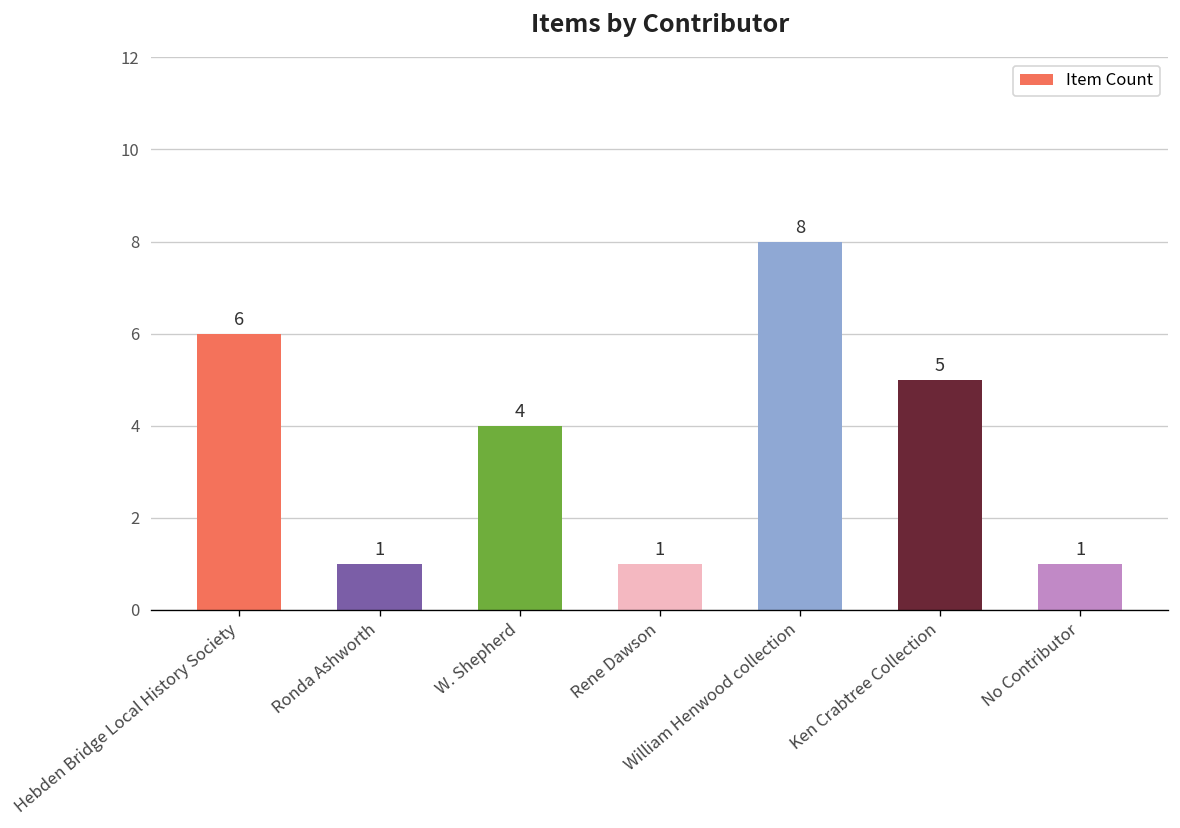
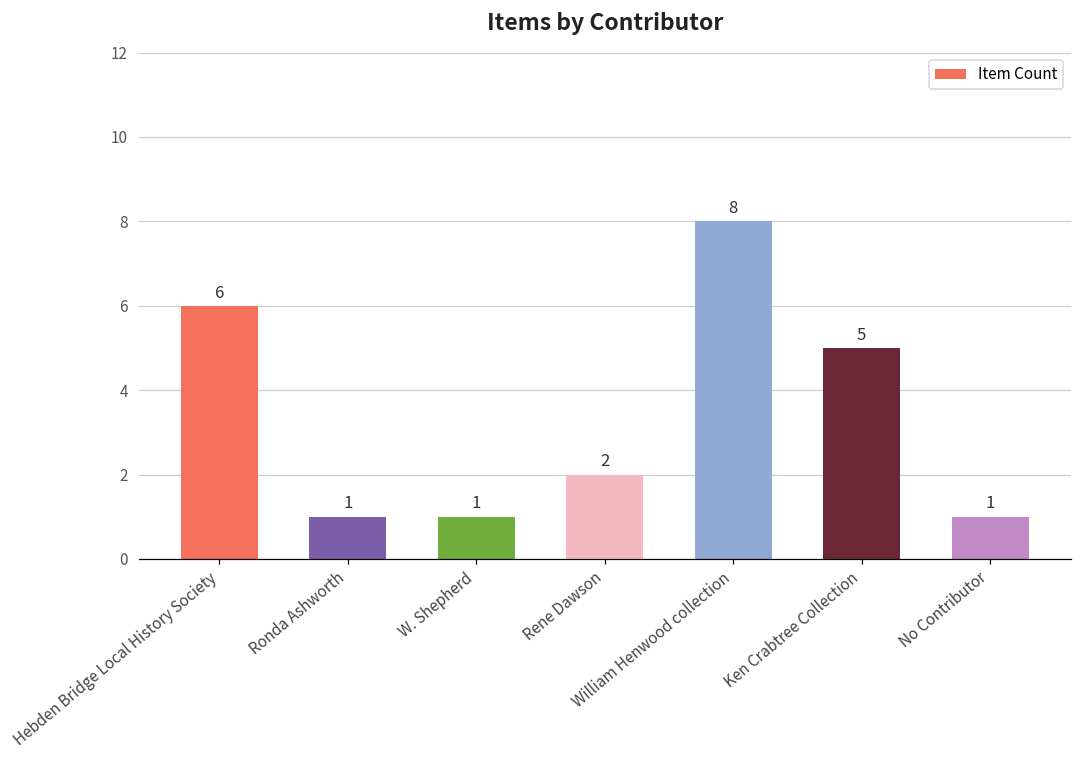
  {
    "Hebden Bridge Local History Society": 6,
    "Ronda Ashworth": 1,
-   "W. Shepherd": 4,
-   "Rene Dawson": 1,
+   "W. Shepherd": 1,
+   "Rene Dawson": 2,
    "William Henwood collection": 8,
    "Ken Crabtree Collection": 5,
    "No Contributor": 1
  }
